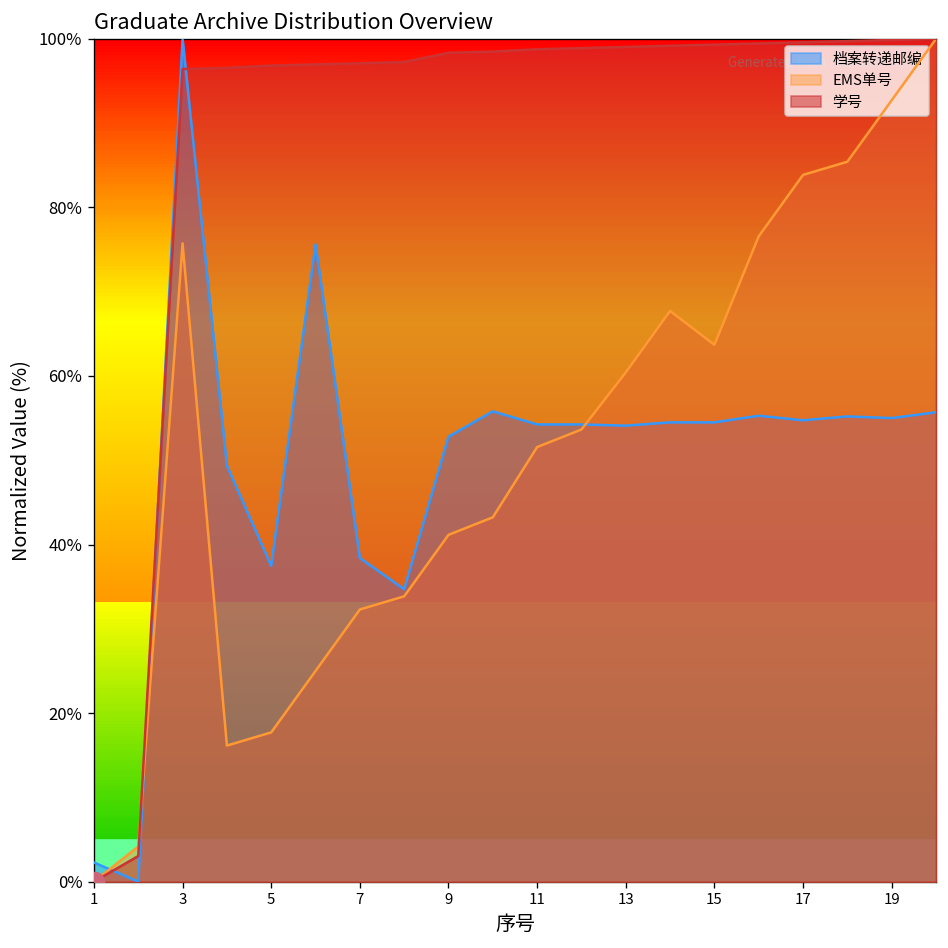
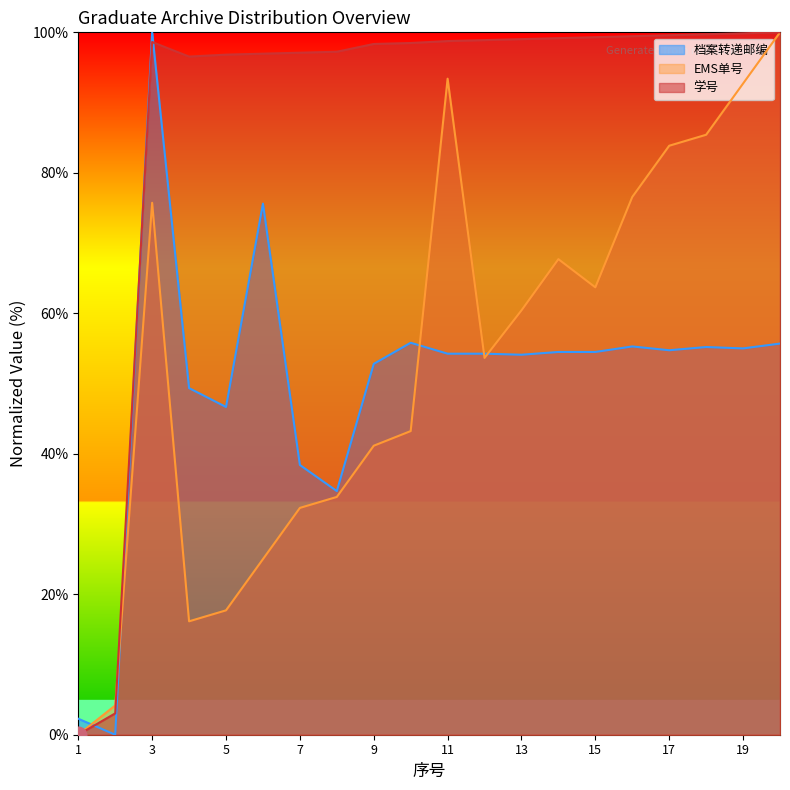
  {
    "档案转递邮编": {
      "3": "100%",
-     "5": "37%",
+     "5": "47%",
      "7": "38%",
      "9": "53%",
      "11": "54%",
      "13": "54%",
      "15": "54%",
      "17": "55%",
      "19": "55%"
    },
    "EMS单号": {
      "3": "76%",
      "5": "18%",
      "7": "32%",
      "9": "41%",
-     "11": "52%",
+     "11": "93%",
      "13": "60%",
      "15": "64%",
      "17": "84%"
    },
    "学号": {
-     "3": "96%",
+     "3": "99%",
      "5": "97%",
      "7": "97%",
      "9": "98%",
      "11": "99%",
      "13": "99%",
      "15": "99%",
      "17": "100%",
      "19": "100%"
    }
  }
